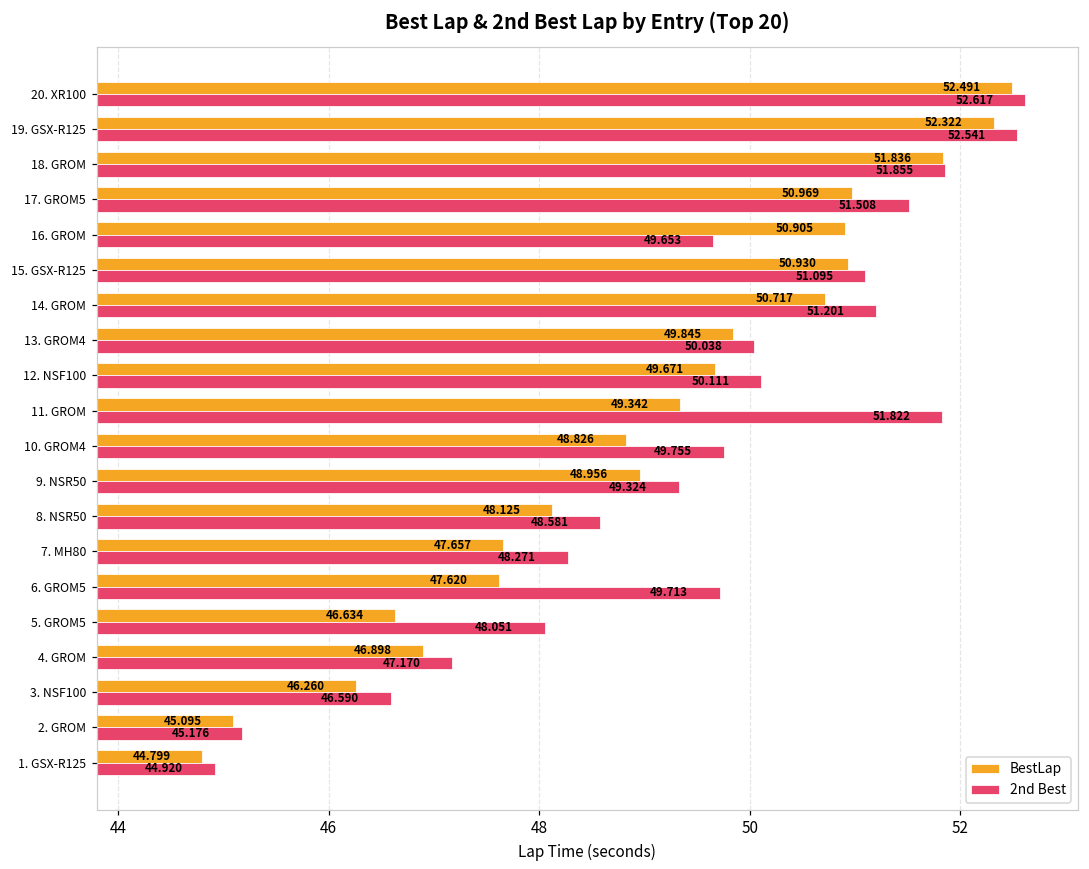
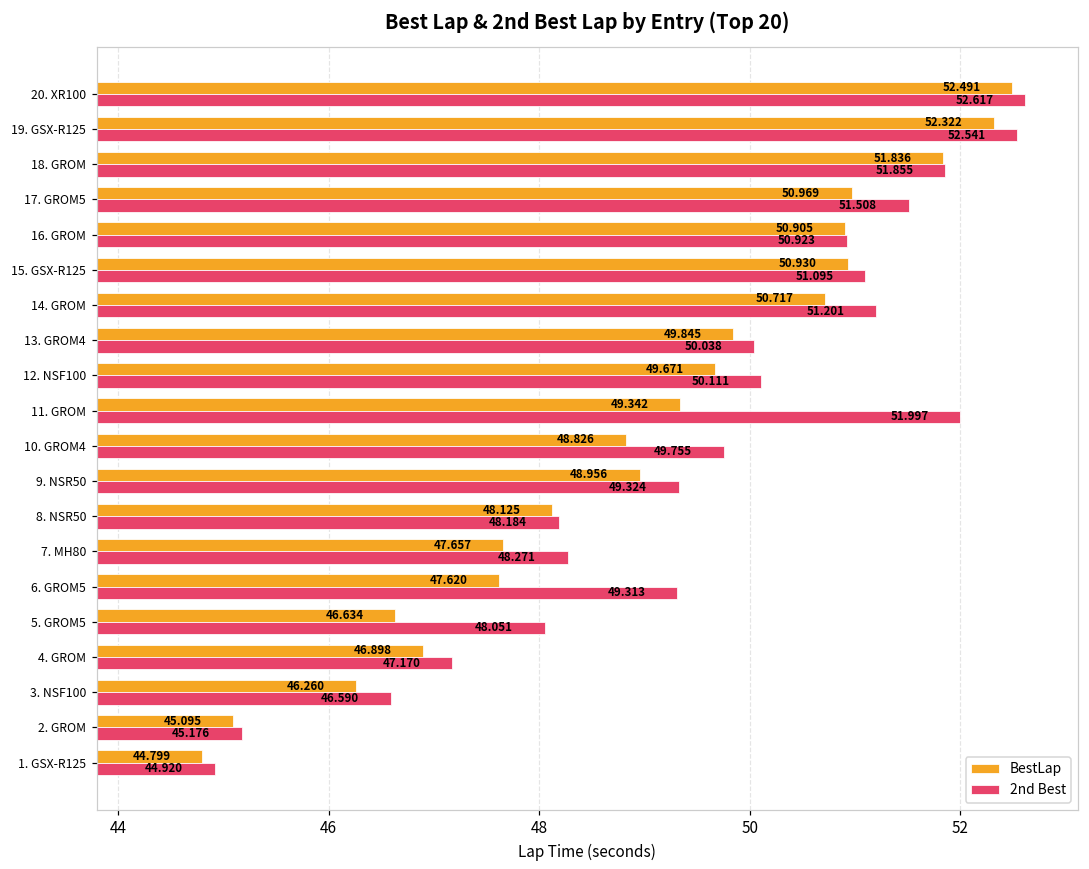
  {
    "BestLap": {
      "20. XR100": 52.491,
      "19. GSX-R125": 52.322,
      "18. GROM": 51.836,
      "17. GROM5": 50.969,
      "16. GROM": 50.905,
      "15. GSX-R125": 50.930,
      "14. GROM": 50.717,
      "13. GROM4": 49.845,
      "12. NSF100": 49.671,
      "11. GROM": 49.342,
      "10. GROM4": 48.826,
      "9. NSR50": 48.956,
      "8. NSR50": 48.125,
      "7. MH80": 47.657,
      "6. GROM5": 47.620,
      "5. GROM5": 46.634,
      "4. GROM": 46.898,
      "3. NSF100": 46.260,
      "2. GROM": 45.095,
      "1. GSX-R125": 44.799
    },
    "2nd Best": {
      "20. XR100": 52.617,
      "19. GSX-R125": 52.541,
      "18. GROM": 51.855,
      "17. GROM5": 51.508,
-     "16. GROM": 49.653,
+     "16. GROM": 50.923,
      "15. GSX-R125": 51.095,
      "14. GROM": 51.201,
      "13. GROM4": 50.038,
      "12. NSF100": 50.111,
-     "11. GROM": 51.822,
+     "11. GROM": 51.997,
      "10. GROM4": 49.755,
      "9. NSR50": 49.324,
-     "8. NSR50": 48.581,
+     "8. NSR50": 48.184,
      "7. MH80": 48.271,
-     "6. GROM5": 49.713,
+     "6. GROM5": 49.313,
      "5. GROM5": 48.051,
      "4. GROM": 47.170,
      "3. NSF100": 46.590,
      "2. GROM": 45.176,
      "1. GSX-R125": 44.920
    }
  }
